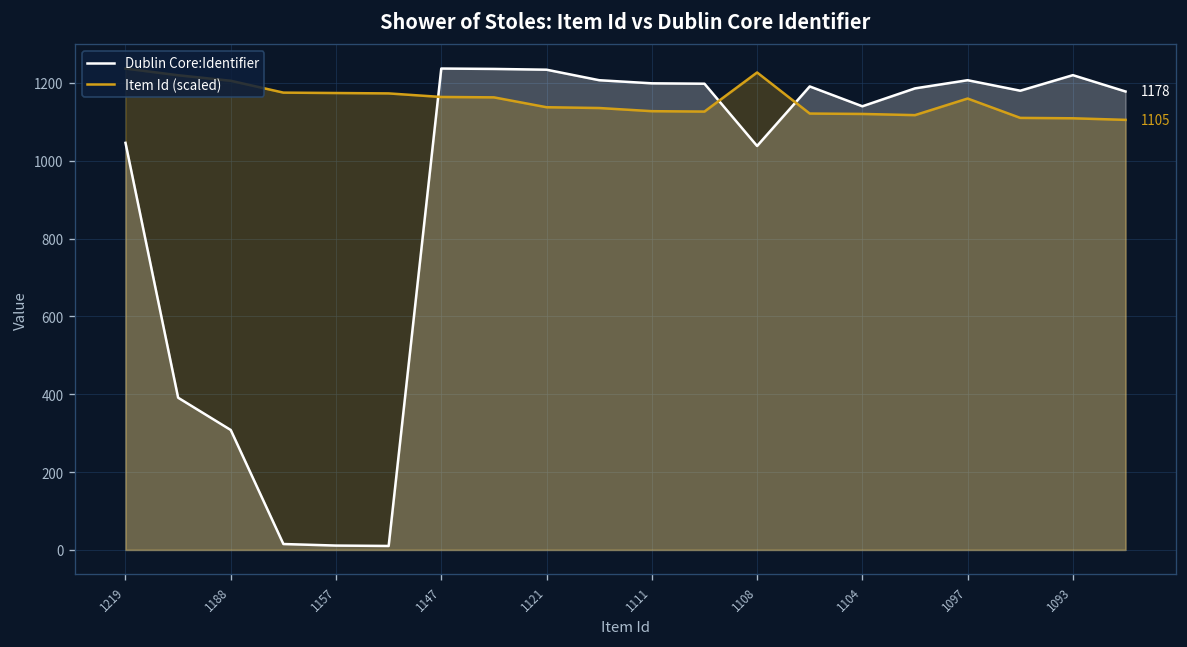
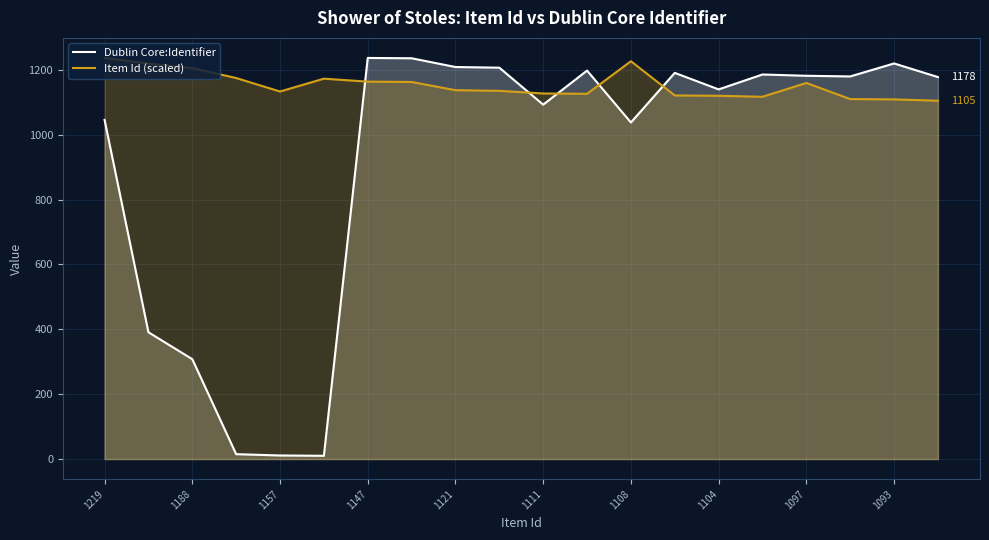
  {
    "Dublin Core:Identifier": {
      "1219": 1050,
      "1188": 310,
      "1157": 10,
      "1147": 1240,
-     "1121": 1230,
-     "1111": 1200,
+     "1121": 1210,
+     "1111": 1090,
      "1108": 1040,
      "1104": 1140,
-     "1097": 1210,
+     "1097": 1180,
      "1093": 1220
    },
    "Item Id (scaled)": {
-     "1157": 1170,
+     "1157": 1130,
      "1147": 1160,
      "1121": 1140,
      "1111": 1130,
      "1108": 1230,
      "1104": 1120,
      "1097": 1160,
      "1093": 1110
    }
  }
